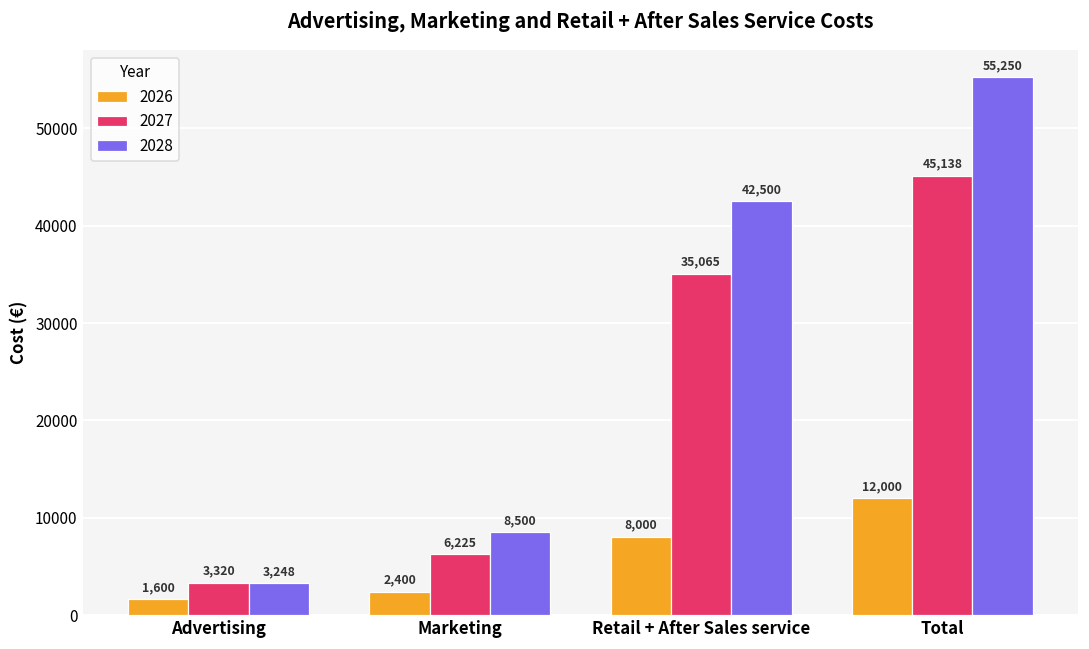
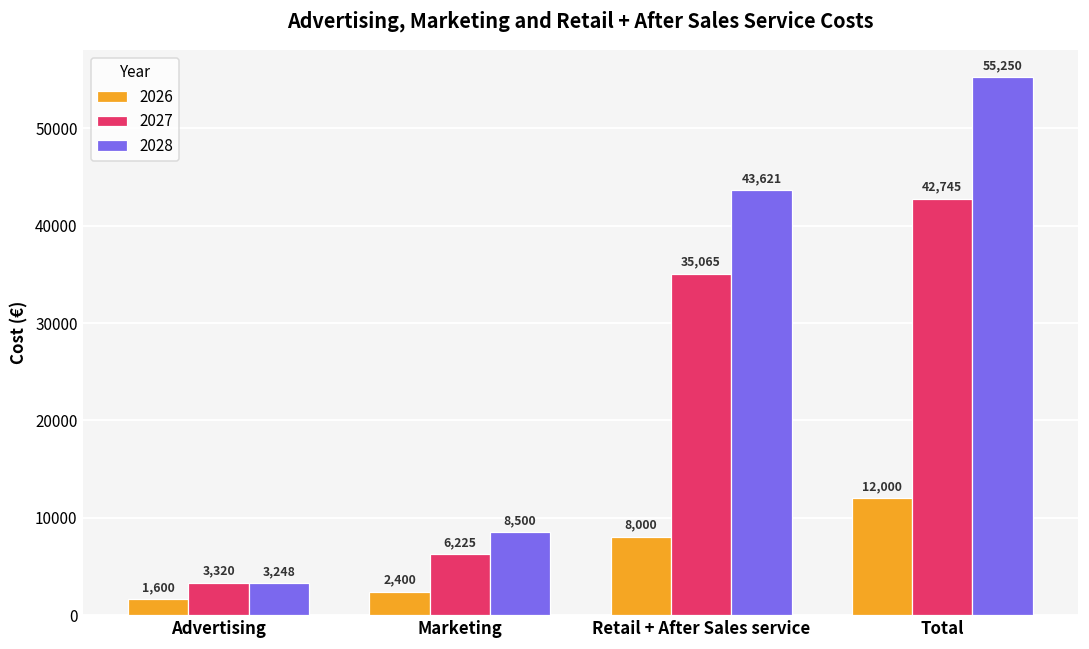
  {
    "2026": {
      "Advertising": "1,600",
      "Marketing": "2,400",
      "Retail + After Sales service": "8,000",
      "Total": "12,000"
    },
    "2027": {
      "Advertising": "3,320",
      "Marketing": "6,225",
      "Retail + After Sales service": "35,065",
-     "Total": "45,138"
+     "Total": "42,745"
    },
    "2028": {
      "Advertising": "3,248",
      "Marketing": "8,500",
-     "Retail + After Sales service": "42,500",
+     "Retail + After Sales service": "43,621",
      "Total": "55,250"
    }
  }
